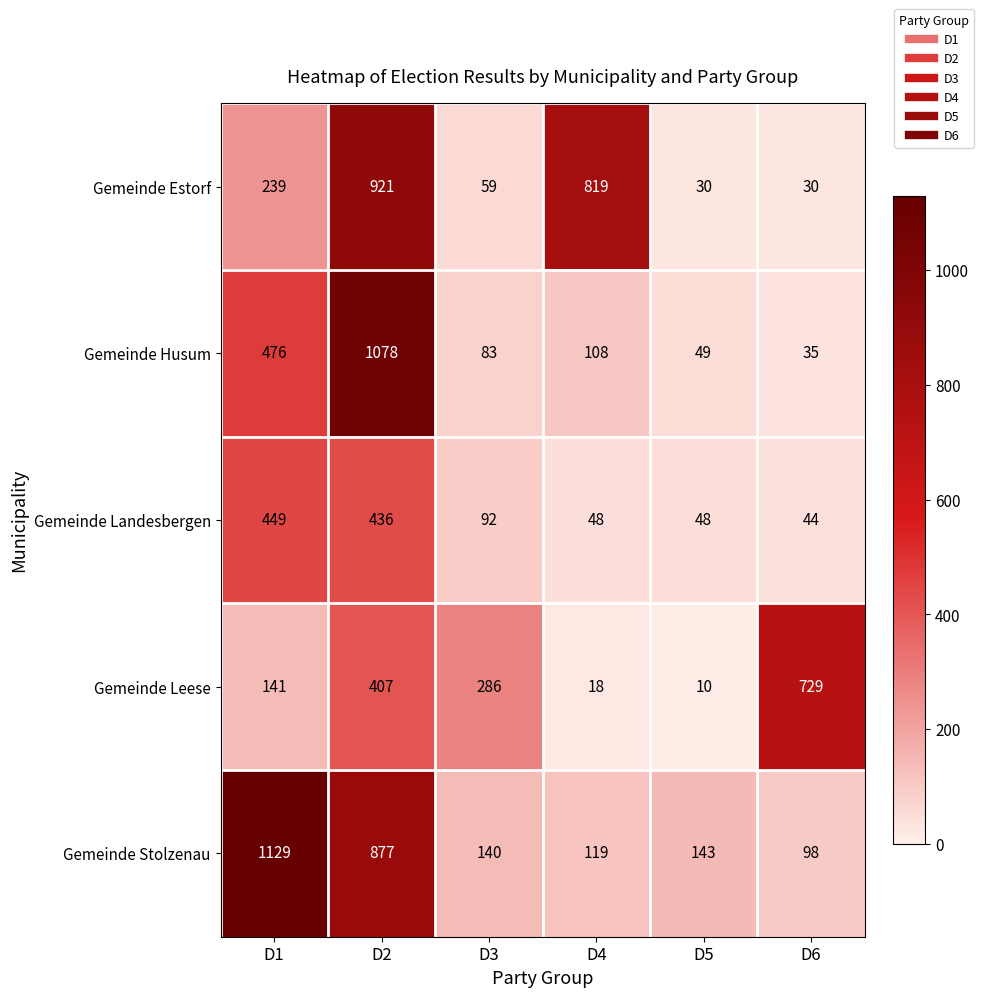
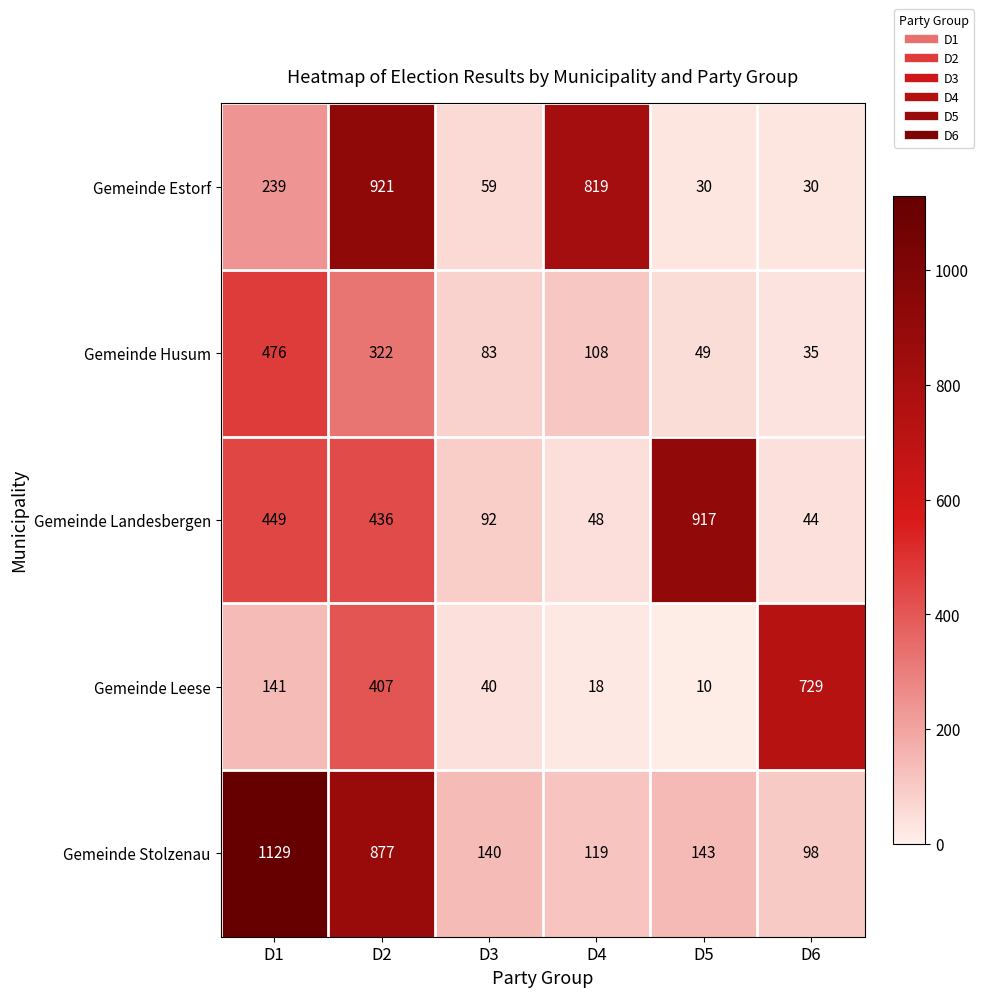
  {
    "Gemeinde Estorf": {
      "D1": 239,
      "D2": 921,
      "D3": 59,
      "D4": 819,
      "D5": 30,
      "D6": 30
    },
    "Gemeinde Husum": {
      "D1": 476,
-     "D2": 1078,
+     "D2": 322,
      "D3": 83,
      "D4": 108,
      "D5": 49,
      "D6": 35
    },
    "Gemeinde Landesbergen": {
      "D1": 449,
      "D2": 436,
      "D3": 92,
      "D4": 48,
-     "D5": 48,
+     "D5": 917,
      "D6": 44
    },
    "Gemeinde Leese": {
      "D1": 141,
      "D2": 407,
-     "D3": 286,
+     "D3": 40,
      "D4": 18,
      "D5": 10,
      "D6": 729
    },
    "Gemeinde Stolzenau": {
      "D1": 1129,
      "D2": 877,
      "D3": 140,
      "D4": 119,
      "D5": 143,
      "D6": 98
    }
  }
